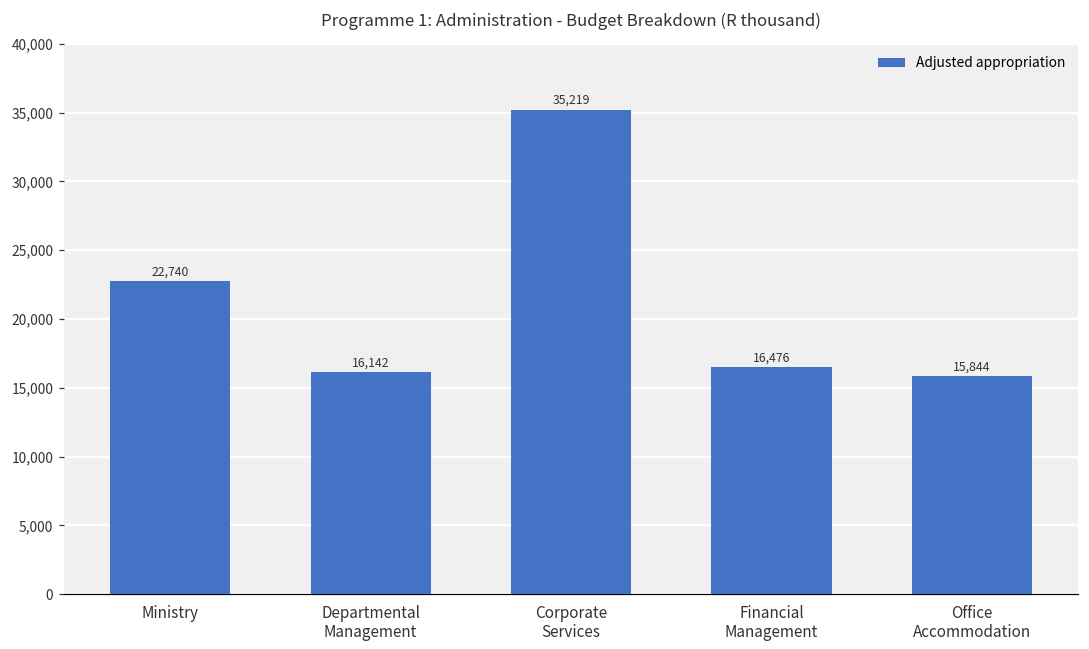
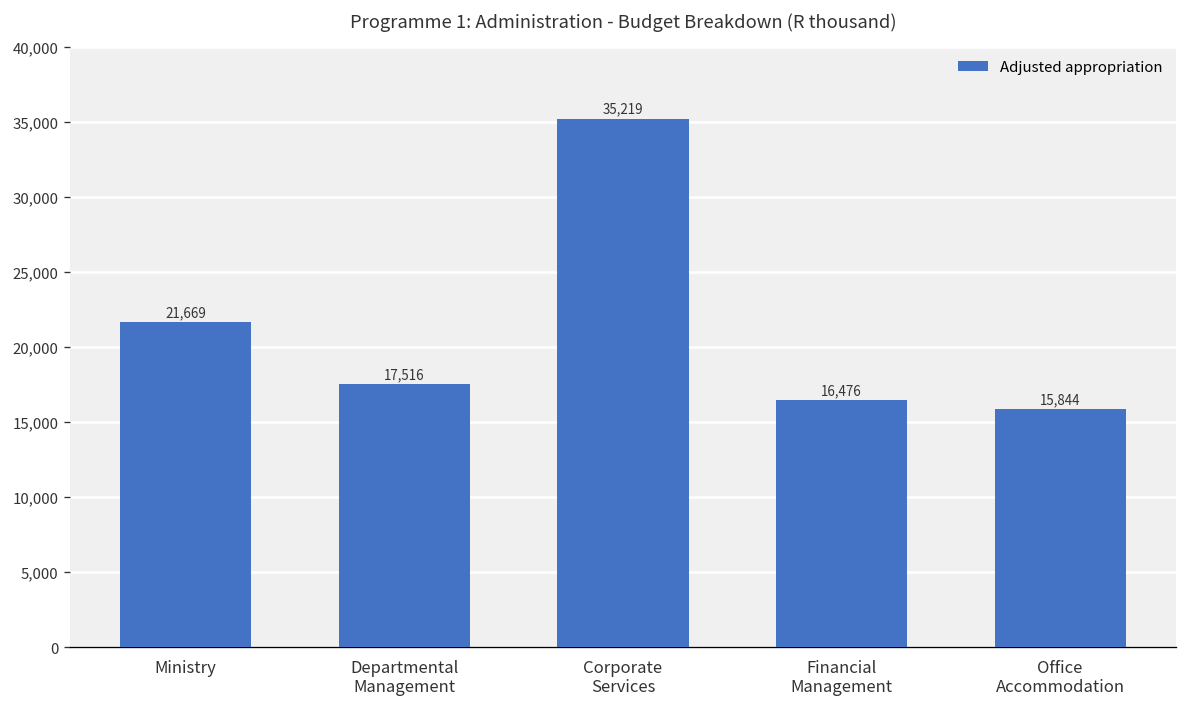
  {
-   "Ministry": "22,740",
-   "Departmental Management": "16,142",
+   "Ministry": "21,669",
+   "Departmental Management": "17,516",
    "Corporate Services": "35,219",
    "Financial Management": "16,476",
    "Office Accommodation": "15,844"
  }
